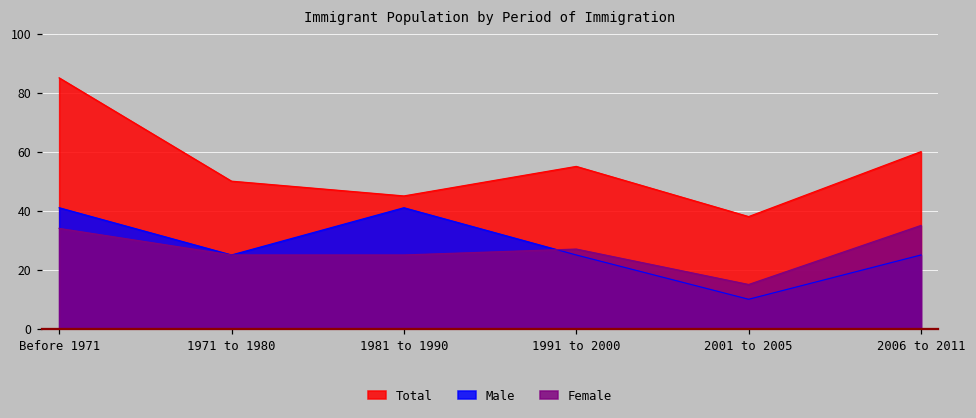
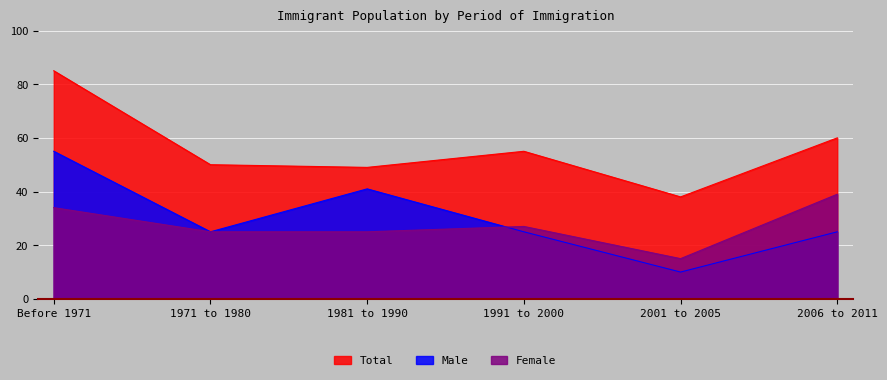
  {
    "Total": {
      "Before 1971": 85,
      "1971 to 1980": 50,
-     "1981 to 1990": 45,
+     "1981 to 1990": 49,
      "1991 to 2000": 55,
      "2001 to 2005": 38,
      "2006 to 2011": 60
    },
    "Male": {
-     "Before 1971": 41,
+     "Before 1971": 55,
      "1981 to 1990": 41,
      "1991 to 2000": 25,
      "2001 to 2005": 10,
      "2006 to 2011": 25
    },
    "Female": {
      "Before 1971": 34,
      "1981 to 1990": 25,
      "1991 to 2000": 27,
      "2001 to 2005": 15,
-     "2006 to 2011": 35
+     "2006 to 2011": 39
    }
  }
